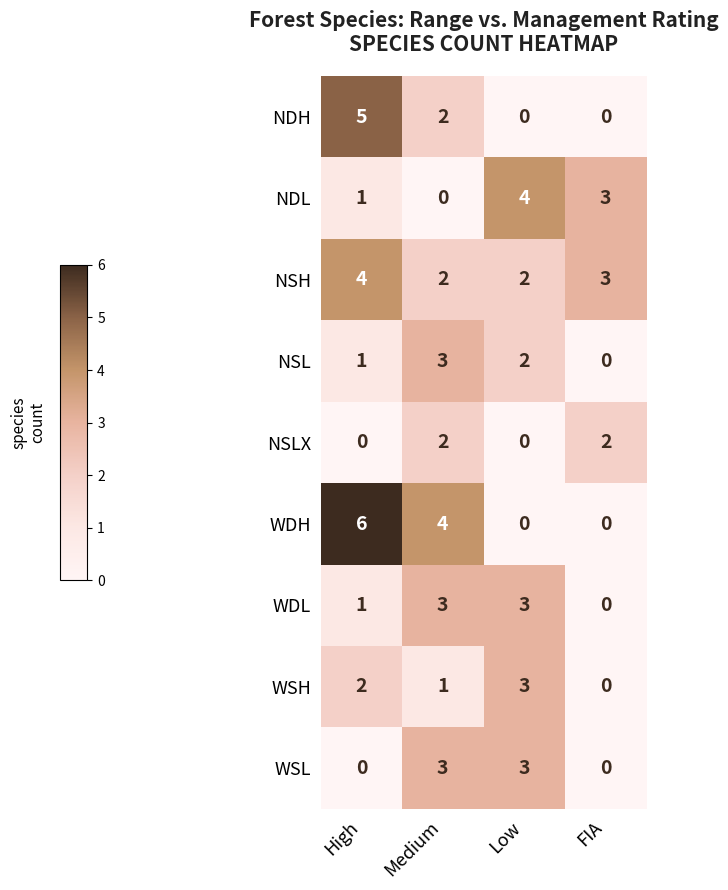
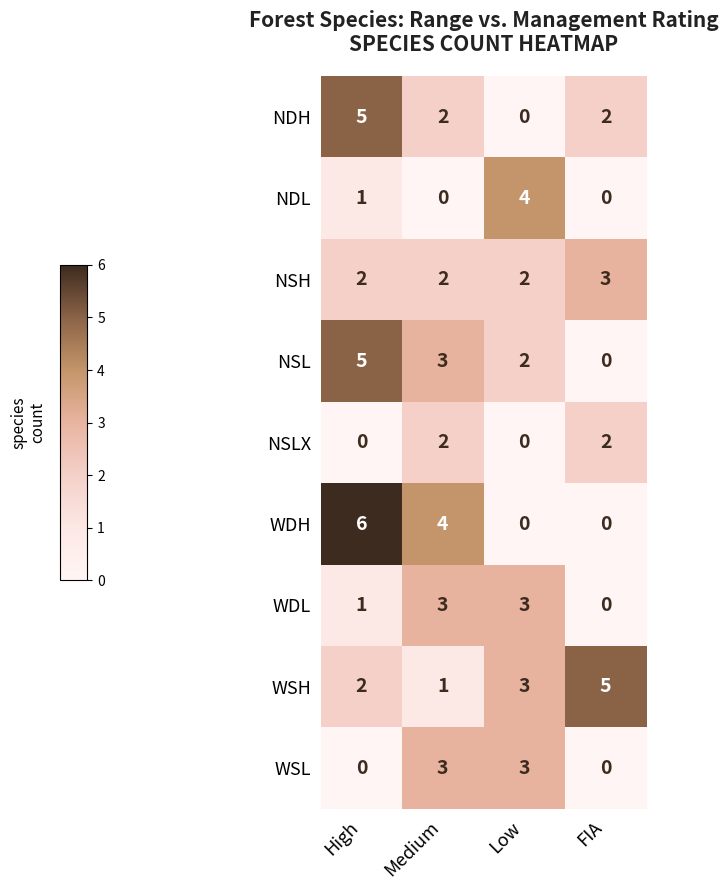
  {
    "NDH": {
      "High": 5,
      "Medium": 2,
      "Low": 0,
-     "FIA": 0
+     "FIA": 2
    },
    "NDL": {
      "High": 1,
      "Medium": 0,
      "Low": 4,
-     "FIA": 3
+     "FIA": 0
    },
    "NSH": {
-     "High": 4,
+     "High": 2,
      "Medium": 2,
      "Low": 2,
      "FIA": 3
    },
    "NSL": {
-     "High": 1,
+     "High": 5,
      "Medium": 3,
      "Low": 2,
      "FIA": 0
    },
    "NSLX": {
      "High": 0,
      "Medium": 2,
      "Low": 0,
      "FIA": 2
    },
    "WDH": {
      "High": 6,
      "Medium": 4,
      "Low": 0,
      "FIA": 0
    },
    "WDL": {
      "High": 1,
      "Medium": 3,
      "Low": 3,
      "FIA": 0
    },
    "WSH": {
      "High": 2,
      "Medium": 1,
      "Low": 3,
-     "FIA": 0
+     "FIA": 5
    },
    "WSL": {
      "High": 0,
      "Medium": 3,
      "Low": 3,
      "FIA": 0
    }
  }
